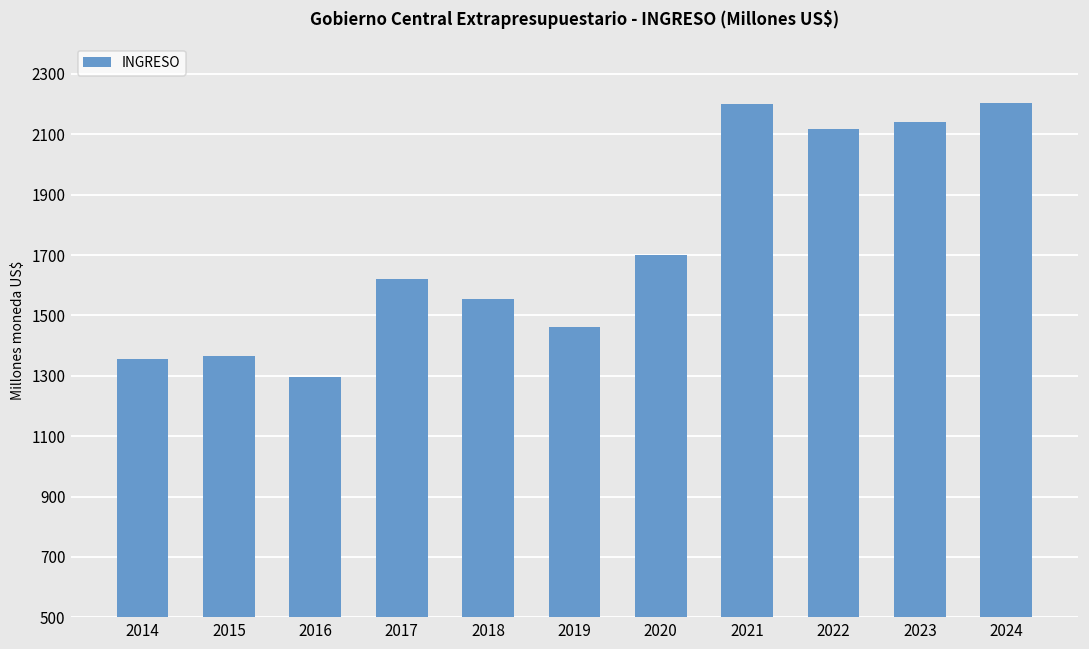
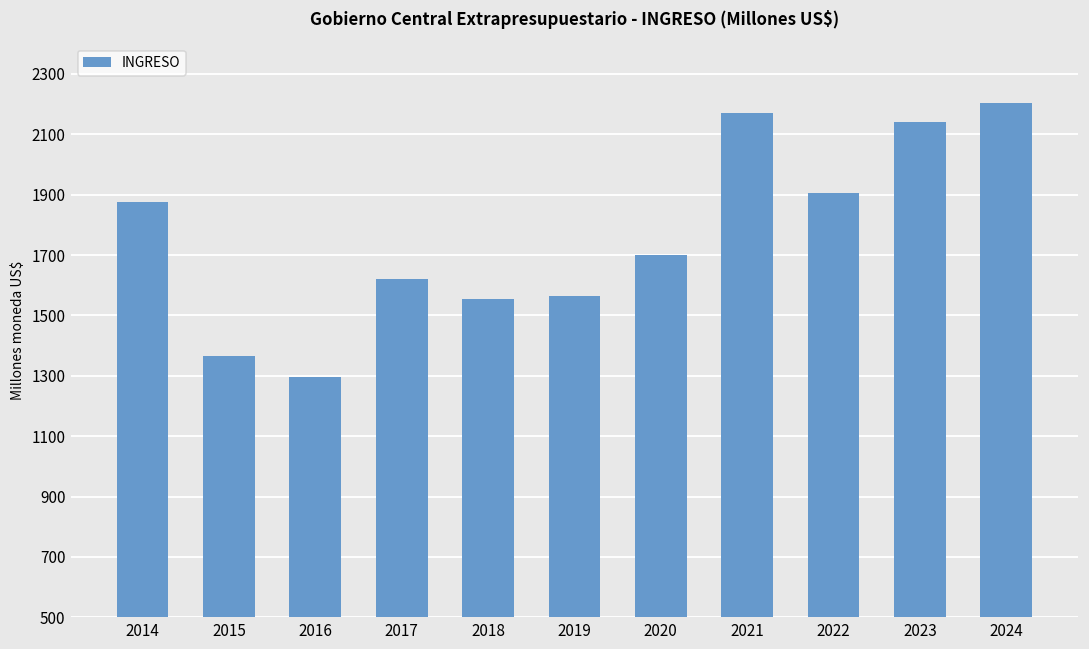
  {
-   "2014": 1360,
+   "2014": 1880,
    "2015": 1370,
    "2016": 1300,
    "2017": 1620,
    "2018": 1550,
-   "2019": 1460,
+   "2019": 1560,
    "2020": 1700,
-   "2021": 2200,
-   "2022": 2120,
+   "2021": 2170,
+   "2022": 1900,
    "2023": 2140,
    "2024": 2200
  }
